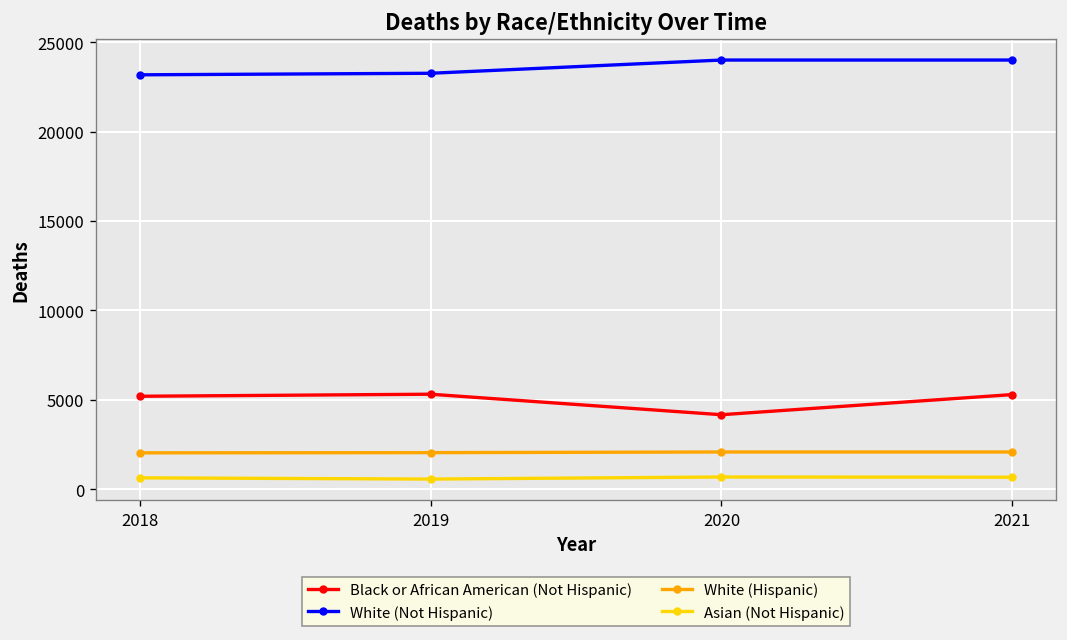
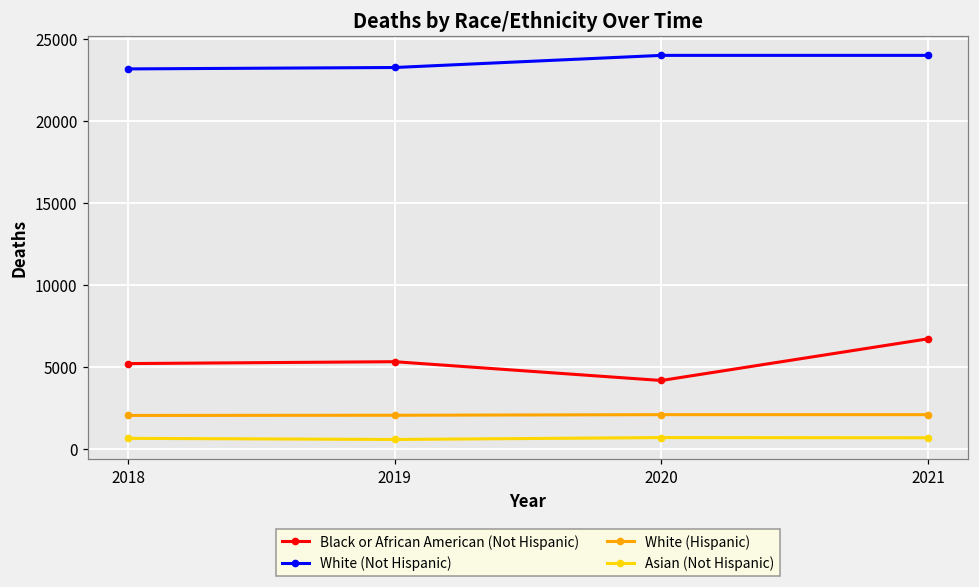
  {
    "Black or African American (Not Hispanic)": {
      "2018": 5200,
      "2019": 5300,
      "2020": 4200,
-     "2021": 5300
+     "2021": 6700
    },
    "White (Not Hispanic)": {
      "2018": 23200,
      "2019": 23300,
      "2020": 24000,
      "2021": 24000
    }
  }
